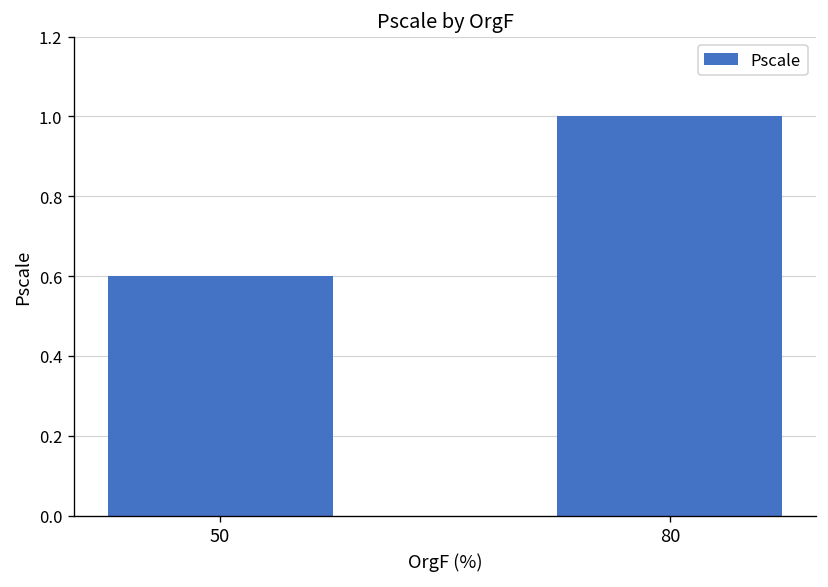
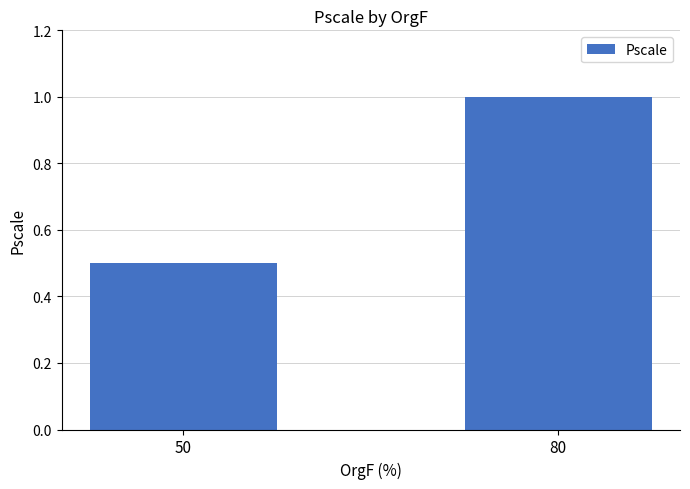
  {
-   "50": 0.6,
+   "50": 0.5,
    "80": 1.0
  }
